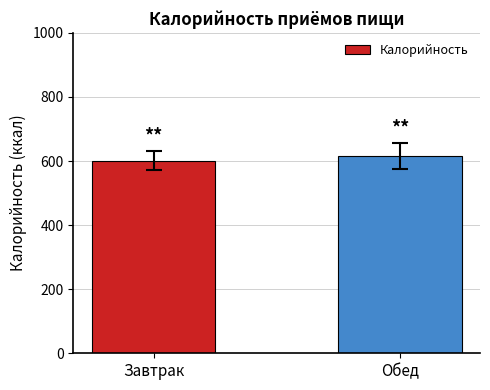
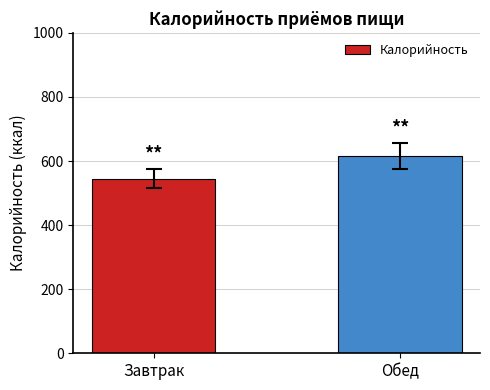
  {
    "Калорийность": {
-     "Завтрак": 600,
+     "Завтрак": 550,
      "Обед": 620
    }
  }
